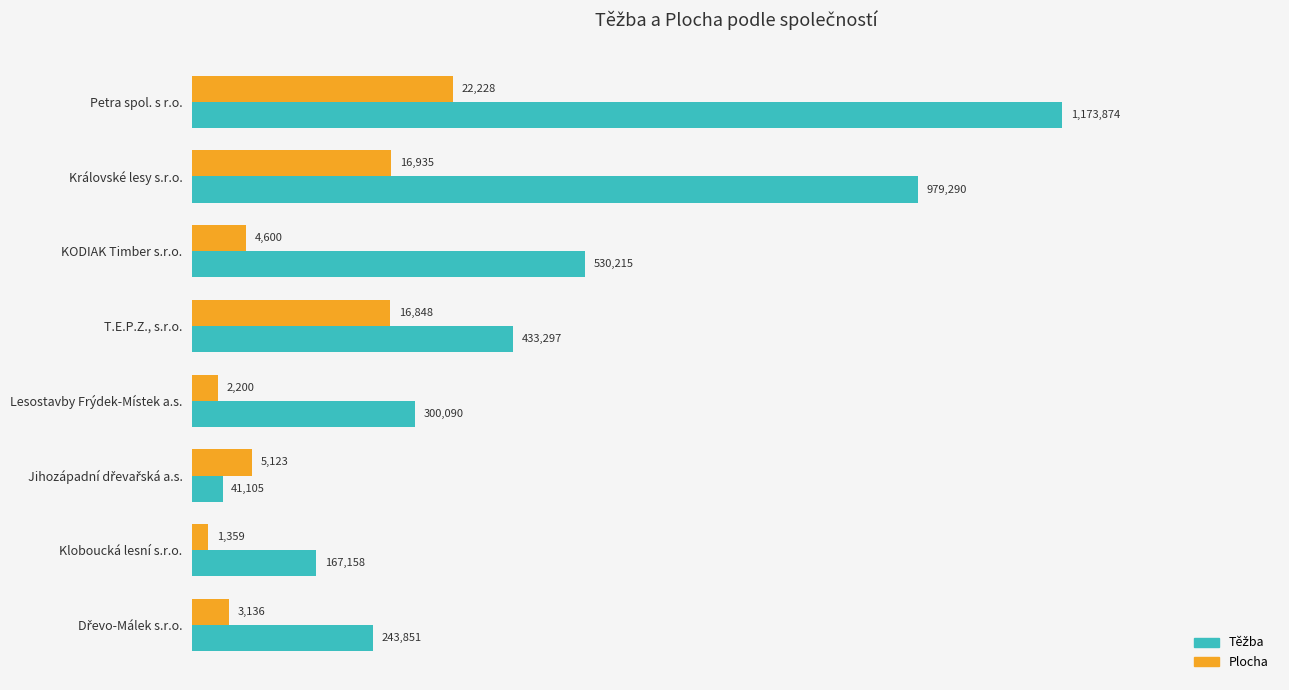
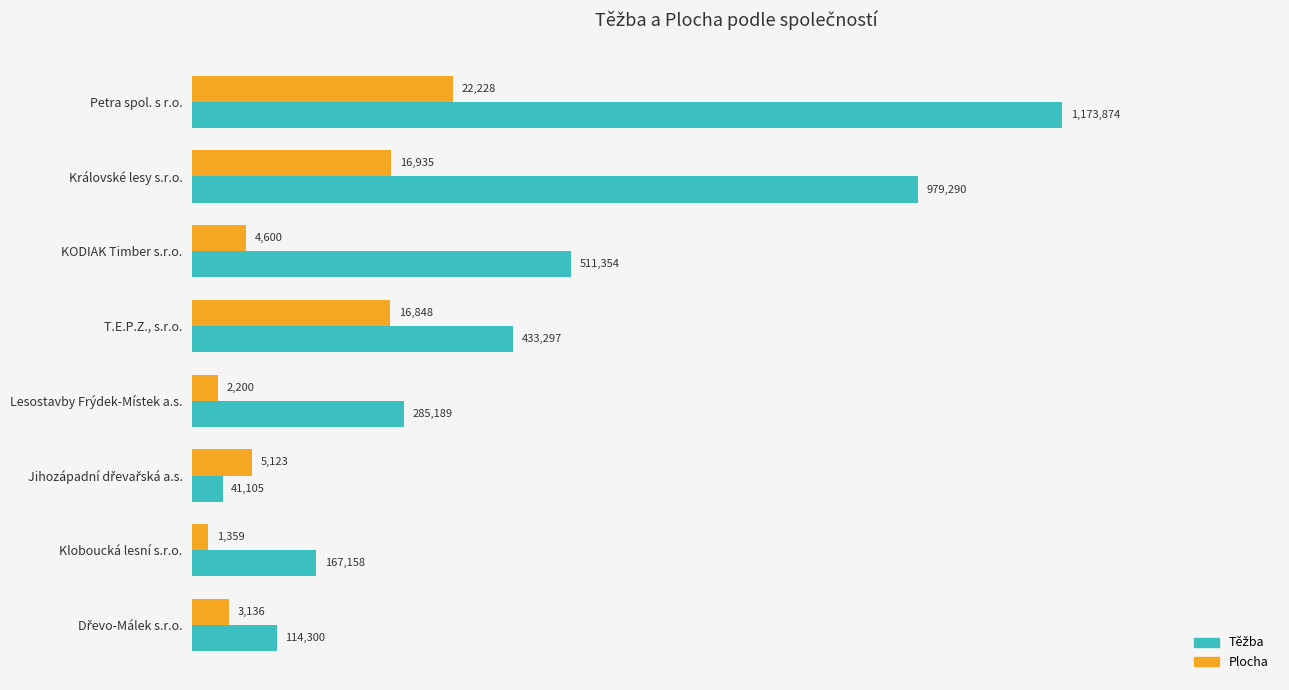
  {
    "Těžba": {
      "Petra spol. s r.o.": "1,173,874",
      "Královské lesy s.r.o.": "979,290",
-     "KODIAK Timber s.r.o.": "530,215",
+     "KODIAK Timber s.r.o.": "511,354",
      "T.E.P.Z., s.r.o.": "433,297",
-     "Lesostavby Frýdek-Místek a.s.": "300,090",
+     "Lesostavby Frýdek-Místek a.s.": "285,189",
      "Jihozápadní dřevařská a.s.": "41,105",
      "Kloboucká lesní s.r.o.": "167,158",
-     "Dřevo-Málek s.r.o.": "243,851"
+     "Dřevo-Málek s.r.o.": "114,300"
    }
  }
